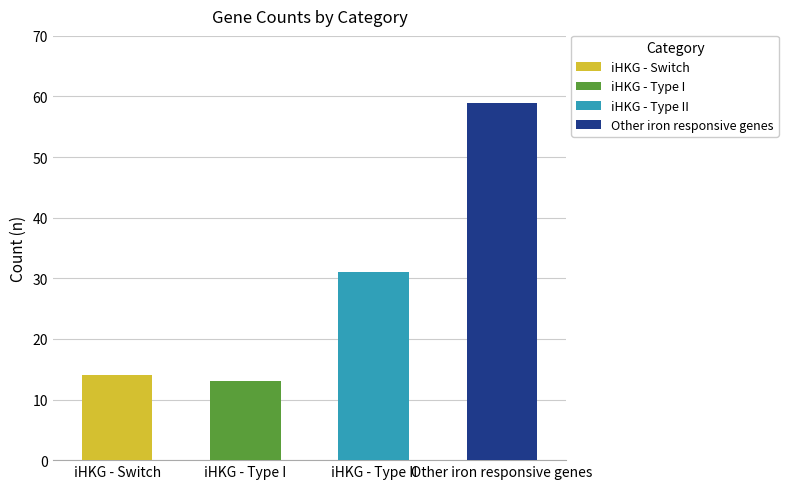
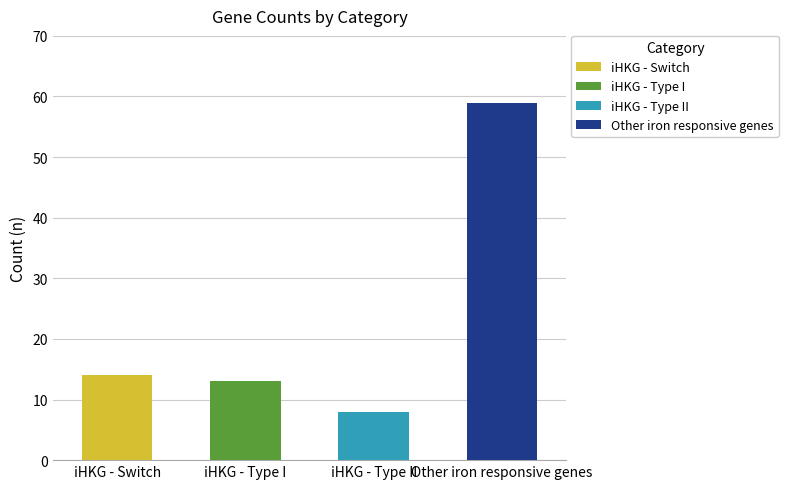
  {
    "iHKG - Switch": 14,
    "iHKG - Type I": 13,
-   "iHKG - Type II": 31,
+   "iHKG - Type II": 8,
    "Other iron responsive genes": 59
  }
